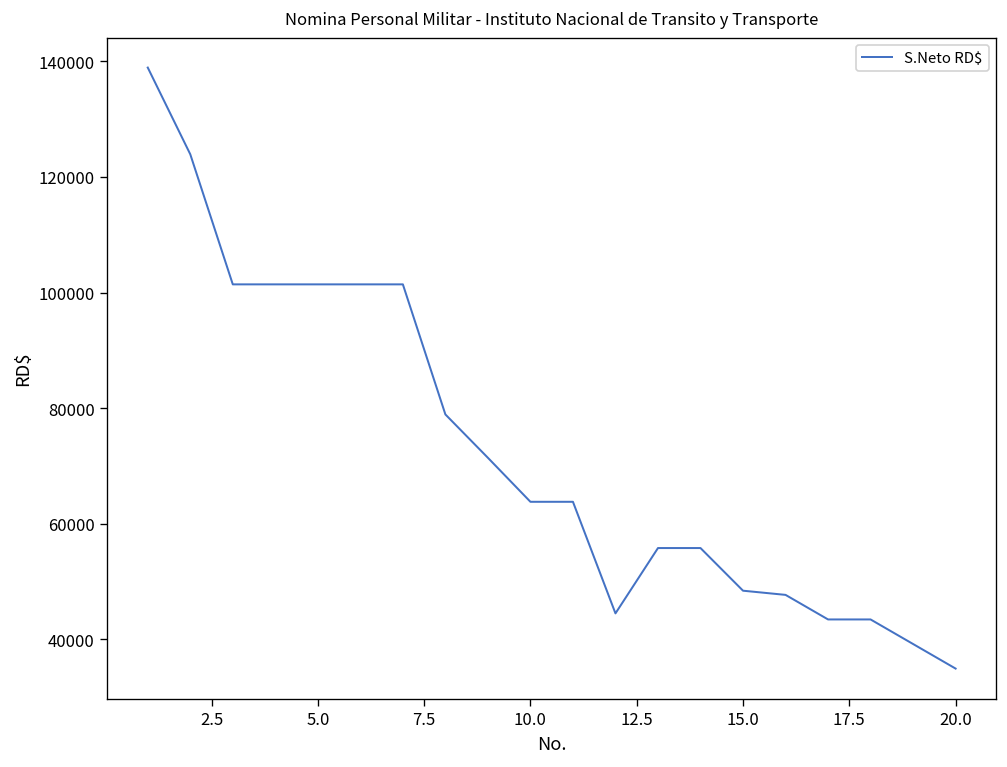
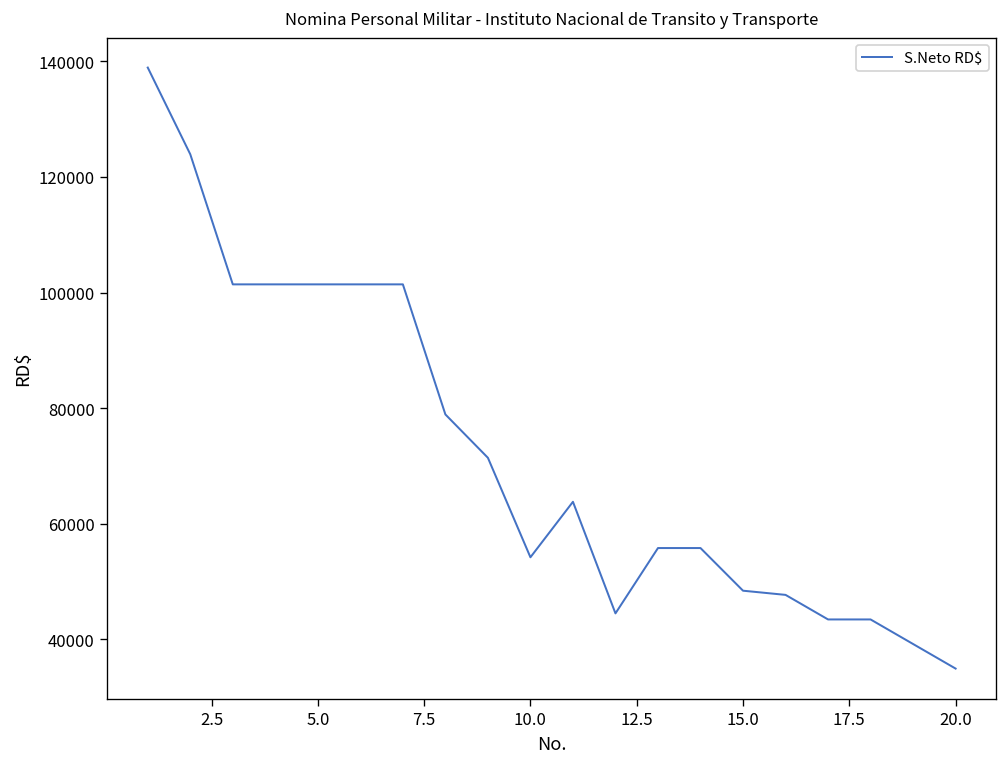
  {
    "5.0": 101000,
-   "10.0": 64000,
+   "10.0": 54000,
    "15.0": 48000,
    "20.0": 35000
  }
